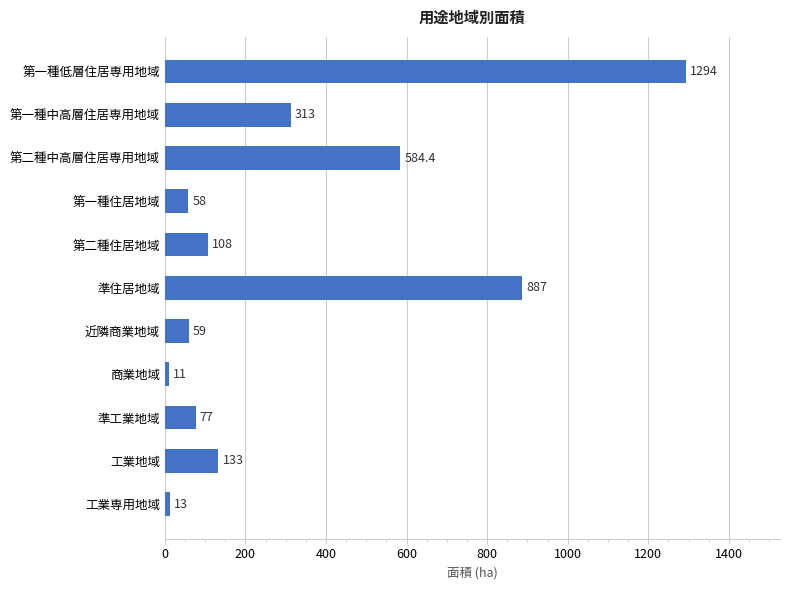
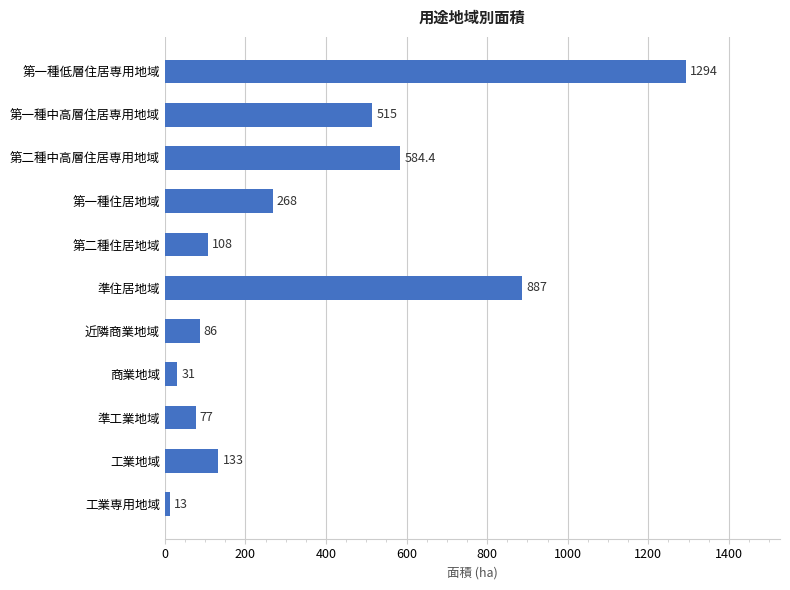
  {
    "第一種低層住居専用地域": 1294,
-   "第一種中高層住居専用地域": 313,
+   "第一種中高層住居専用地域": 515,
    "第二種中高層住居専用地域": 584.4,
-   "第一種住居地域": 58,
+   "第一種住居地域": 268,
    "第二種住居地域": 108,
    "準住居地域": 887,
-   "近隣商業地域": 59,
-   "商業地域": 11,
+   "近隣商業地域": 86,
+   "商業地域": 31,
    "準工業地域": 77,
    "工業地域": 133,
    "工業専用地域": 13
  }
